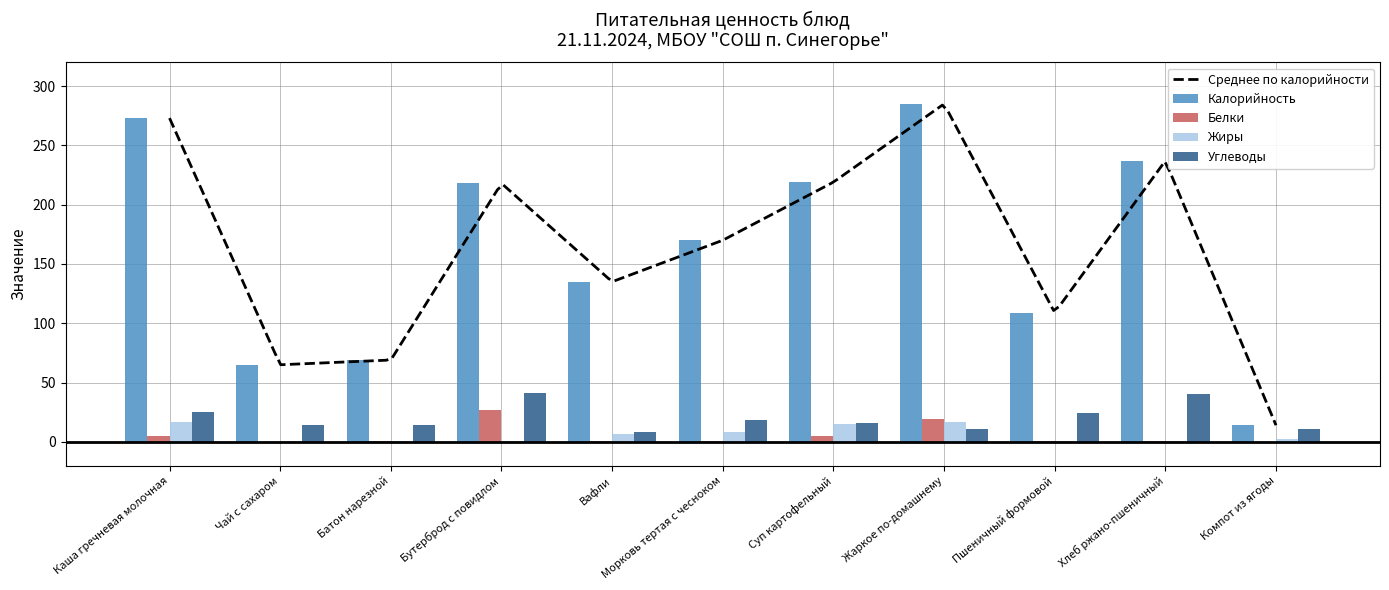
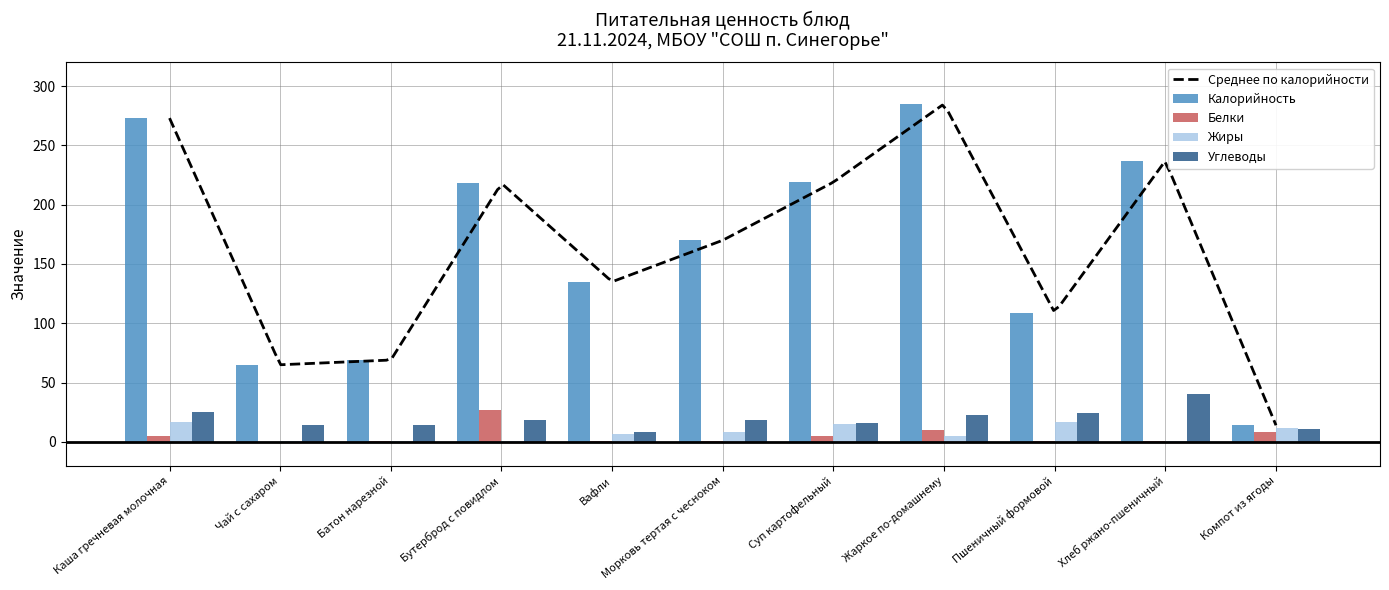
  {
    "Калорийность": {
      "Каша гречневая молочная": 273,
      "Чай с сахаром": 65,
      "Батон нарезной": 69,
      "Бутерброд с повидлом": 218,
      "Вафли": 135,
      "Морковь тертая с чесноком": 170,
      "Суп картофельный": 219,
      "Жаркое по-домашнему": 285,
      "Пшеничный формовой": 109,
      "Хлеб ржано-пшеничный": 237,
      "Компот из ягоды": 14
    },
    "Белки": {
      "Каша гречневая молочная": 5,
      "Чай с сахаром": 0,
      "Бутерброд с повидлом": 27,
      "Суп картофельный": 5,
-     "Жаркое по-домашнему": 19,
-     "Компот из ягоды": 0
+     "Жаркое по-домашнему": 10,
+     "Компот из ягоды": 8
    },
    "Среднее по калорийности": {
      "Каша гречневая молочная": 273,
      "Компот из ягоды": 14
    },
    "Жиры": {
      "Каша гречневая молочная": 17,
      "Вафли": 7,
      "Морковь тертая с чесноком": 8,
      "Суп картофельный": 15,
-     "Жаркое по-домашнему": 17,
-     "Пшеничный формовой": 1,
-     "Компот из ягоды": 2
+     "Жаркое по-домашнему": 5,
+     "Пшеничный формовой": 17,
+     "Компот из ягоды": 12
    },
    "Углеводы": {
      "Каша гречневая молочная": 25,
      "Чай с сахаром": 14,
      "Батон нарезной": 14,
-     "Бутерброд с повидлом": 41,
+     "Бутерброд с повидлом": 18,
      "Вафли": 8,
      "Морковь тертая с чесноком": 18,
      "Суп картофельный": 16,
-     "Жаркое по-домашнему": 11,
+     "Жаркое по-домашнему": 23,
      "Пшеничный формовой": 24,
      "Хлеб ржано-пшеничный": 40,
      "Компот из ягоды": 11
    }
  }
